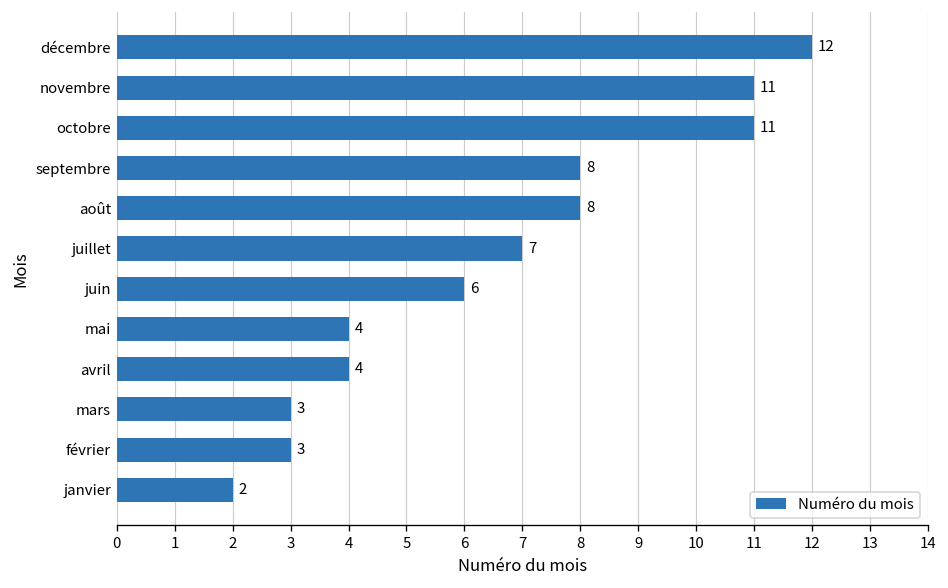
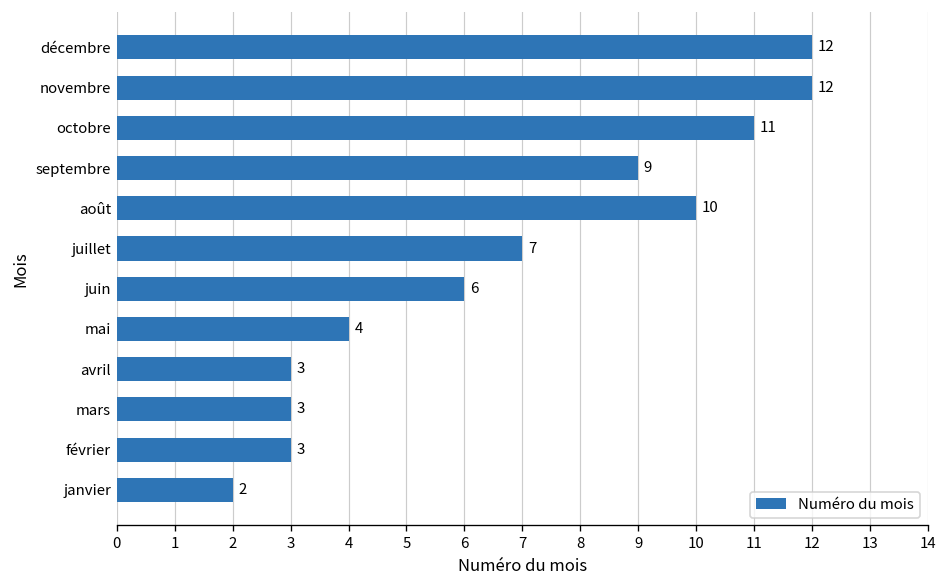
  {
    "décembre": 12,
-   "novembre": 11,
+   "novembre": 12,
    "octobre": 11,
-   "septembre": 8,
-   "août": 8,
+   "septembre": 9,
+   "août": 10,
    "juillet": 7,
    "juin": 6,
    "mai": 4,
-   "avril": 4,
+   "avril": 3,
    "mars": 3,
    "février": 3,
    "janvier": 2
  }
